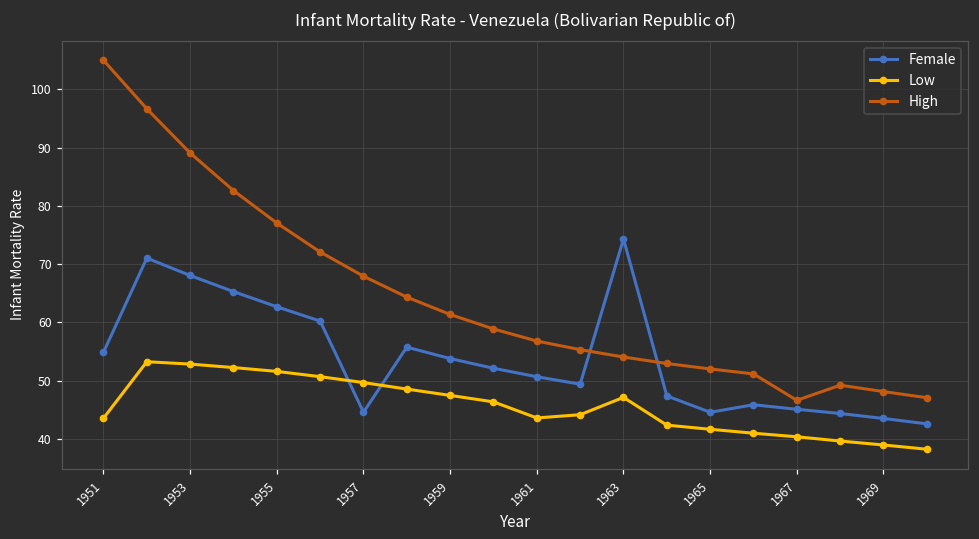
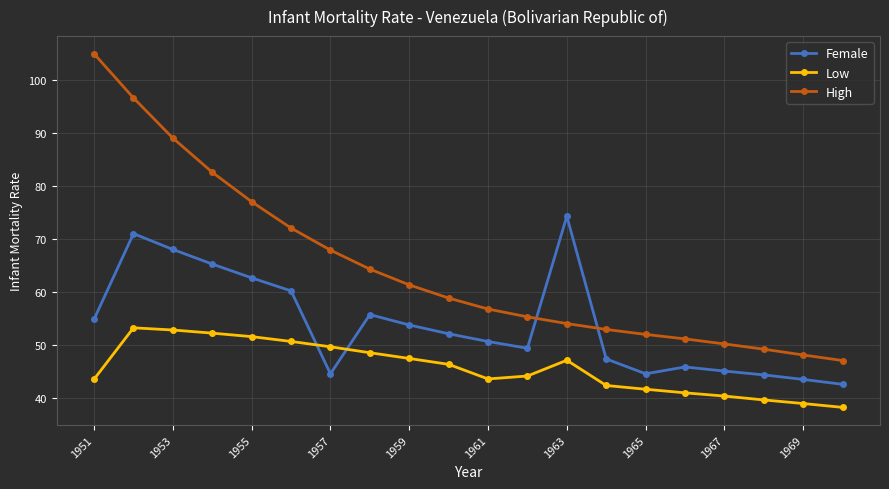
  {
    "Female": {
      "1951": 55,
      "1953": 68,
      "1955": 63,
      "1957": 45,
      "1959": 54,
      "1961": 51,
      "1963": 74,
      "1965": 45,
      "1967": 45,
      "1969": 44
    },
    "Low": {
      "1951": 44,
      "1953": 53,
      "1955": 52,
      "1957": 50,
      "1959": 47,
      "1961": 44,
      "1963": 47,
      "1965": 42,
      "1967": 40,
      "1969": 39
    },
    "High": {
      "1951": 105,
      "1953": 89,
      "1955": 77,
      "1957": 68,
      "1959": 61,
      "1961": 57,
      "1963": 54,
      "1965": 52,
-     "1967": 47,
+     "1967": 50,
      "1969": 48
    }
  }
